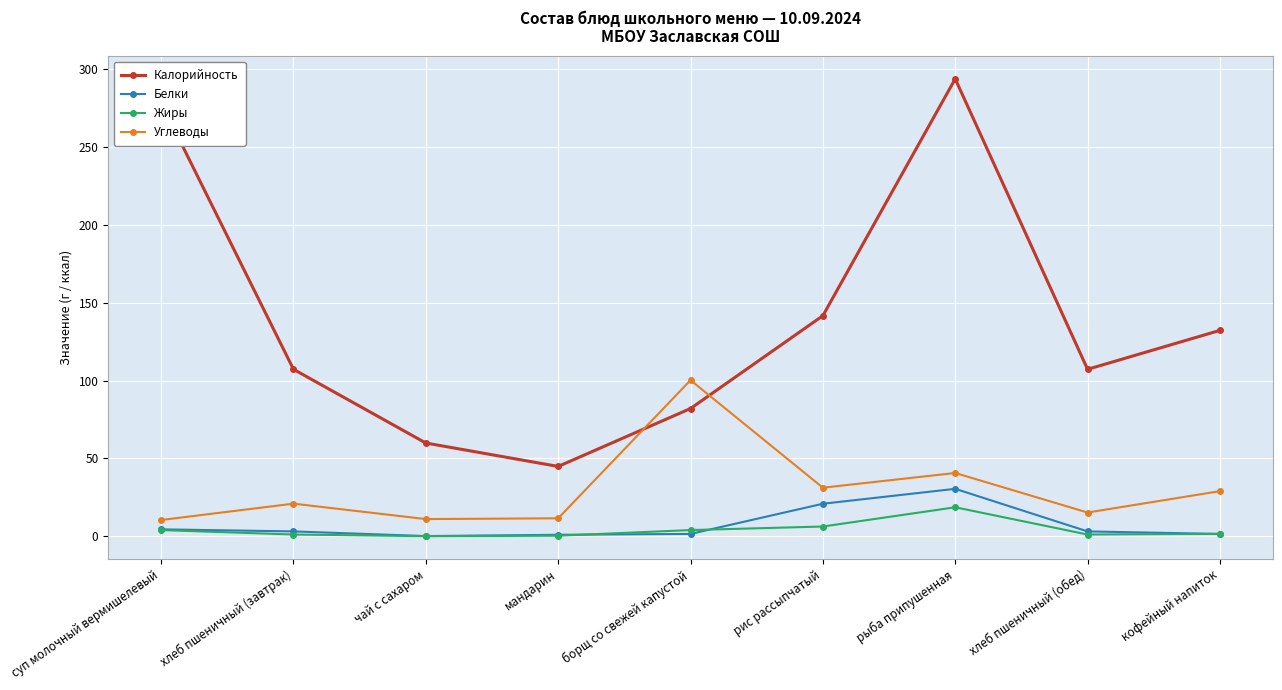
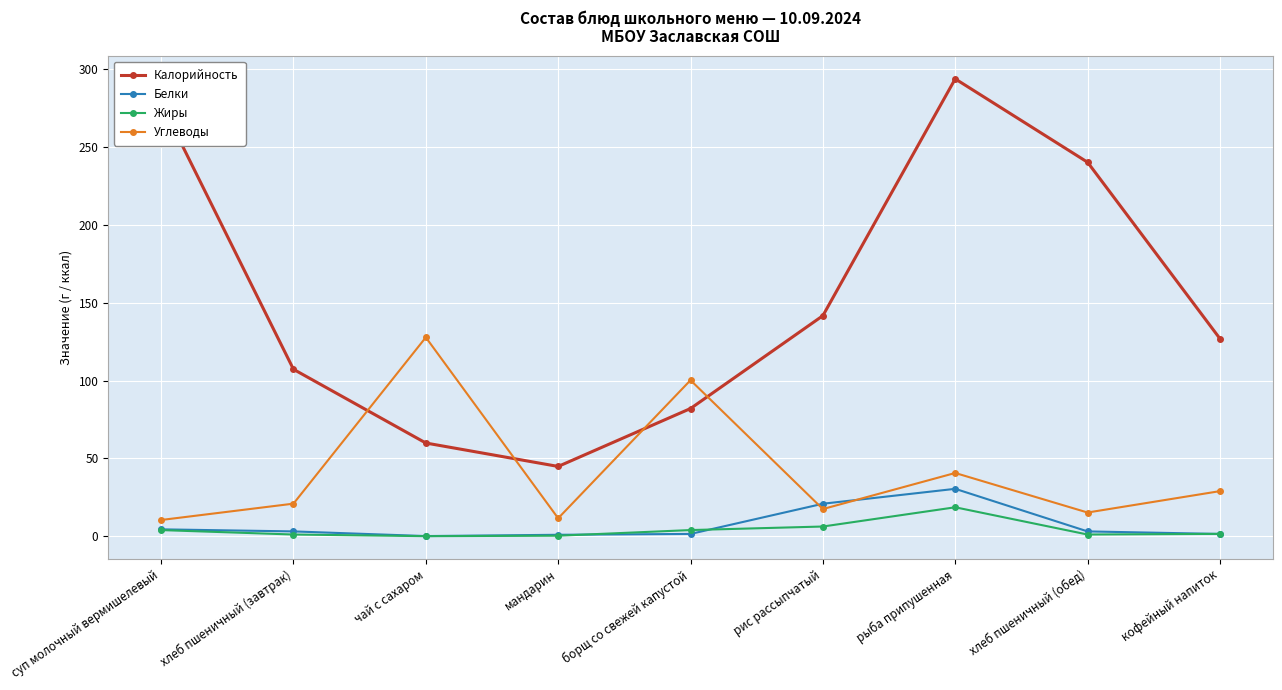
  {
    "Калорийность": {
      "хлеб пшеничный (завтрак)": 107,
      "чай с сахаром": 60,
      "мандарин": 45,
      "борщ со свежей капустой": 82,
      "рис рассыпчатый": 142,
      "рыба припушенная": 294,
-     "хлеб пшеничный (обед)": 107,
-     "кофейный напиток": 132
+     "хлеб пшеничный (обед)": 240,
+     "кофейный напиток": 127
    },
    "Белки": {
      "хлеб пшеничный (завтрак)": 3,
      "борщ со свежей капустой": 1,
      "рис рассыпчатый": 21,
      "рыба припушенная": 30,
      "хлеб пшеничный (обед)": 3
    },
    "Жиры": {
      "хлеб пшеничный (завтрак)": 1,
      "борщ со свежей капустой": 4,
      "рис рассыпчатый": 6,
      "рыба припушенная": 19,
      "хлеб пшеничный (обед)": 1
    },
    "Углеводы": {
      "суп молочный вермишелевый": 10,
      "хлеб пшеничный (завтрак)": 21,
-     "чай с сахаром": 11,
+     "чай с сахаром": 128,
      "мандарин": 12,
      "борщ со свежей капустой": 100,
-     "рис рассыпчатый": 31,
+     "рис рассыпчатый": 17,
      "рыба припушенная": 41,
      "хлеб пшеничный (обед)": 15,
      "кофейный напиток": 29
    }
  }
